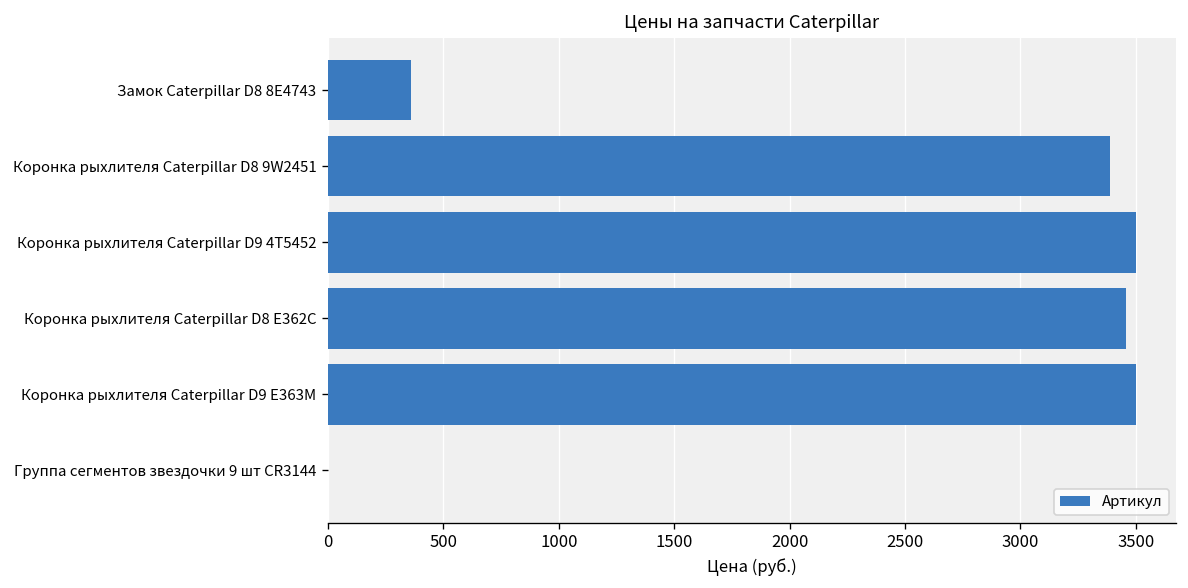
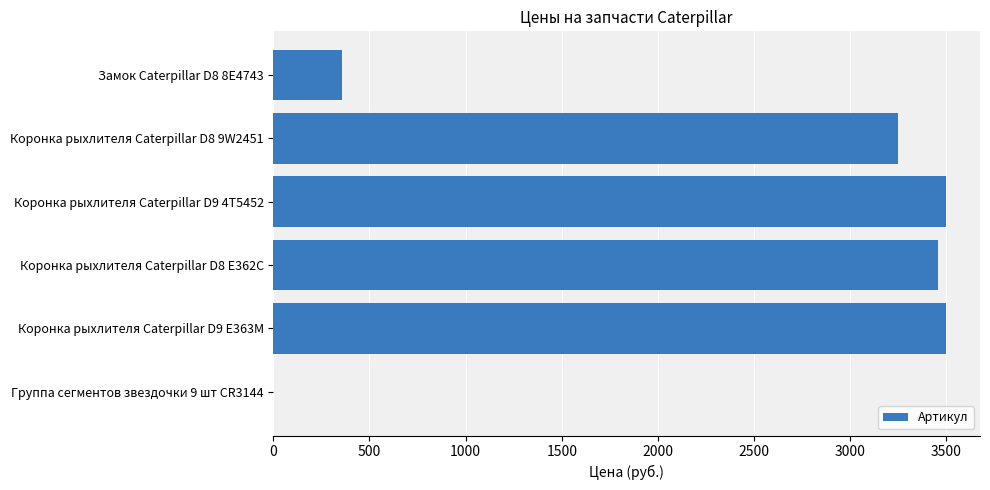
  {
    "Замок Caterpillar D8 8E4743": 360,
-   "Коронка рыхлителя Caterpillar D8 9W2451": 3390,
+   "Коронка рыхлителя Caterpillar D8 9W2451": 3250,
    "Коронка рыхлителя Caterpillar D9 4T5452": 3500,
    "Коронка рыхлителя Caterpillar D8 E362C": 3460,
    "Коронка рыхлителя Caterpillar D9 E363M": 3500,
    "Группа сегментов звездочки 9 шт CR3144": 0
  }
